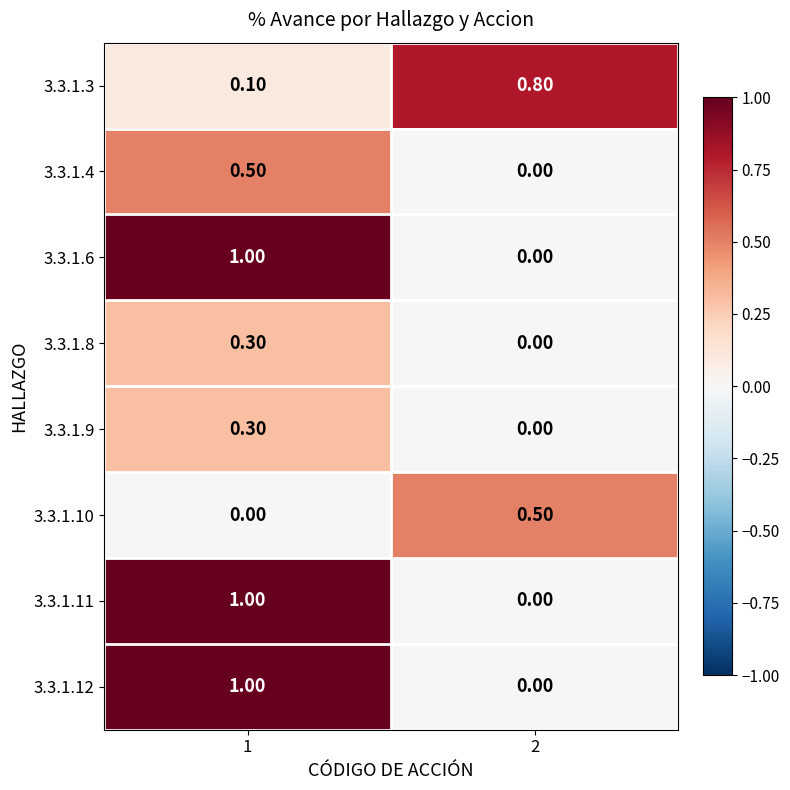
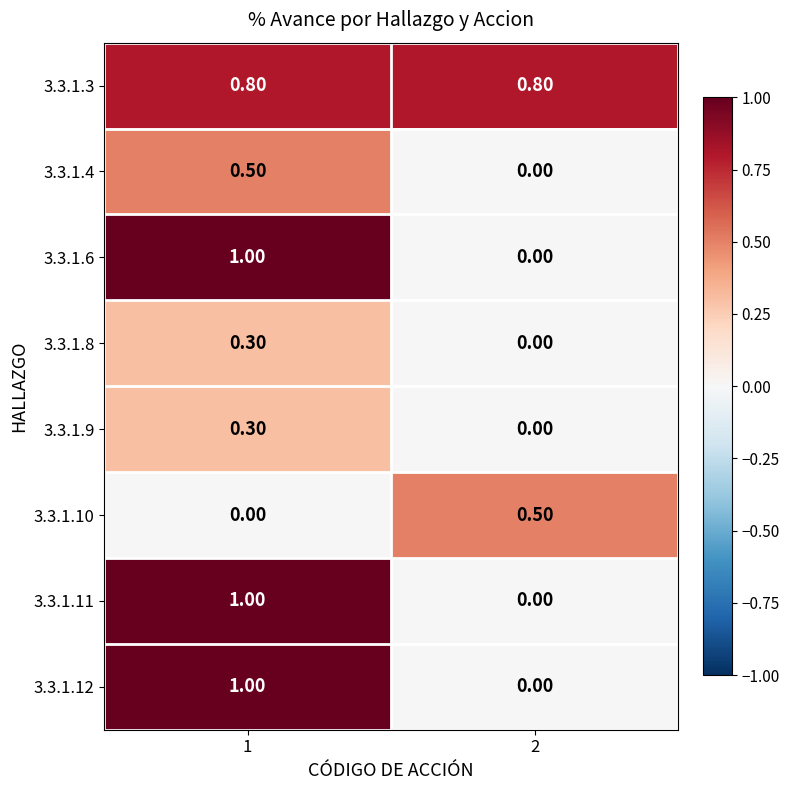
  {
    "3.3.1.3": {
-     "1": 0.10,
+     "1": 0.80,
      "2": 0.80
    },
    "3.3.1.4": {
      "1": 0.50,
      "2": 0.00
    },
    "3.3.1.6": {
      "1": 1.00,
      "2": 0.00
    },
    "3.3.1.8": {
      "1": 0.30,
      "2": 0.00
    },
    "3.3.1.9": {
      "1": 0.30,
      "2": 0.00
    },
    "3.3.1.10": {
      "1": 0.00,
      "2": 0.50
    },
    "3.3.1.11": {
      "1": 1.00,
      "2": 0.00
    },
    "3.3.1.12": {
      "1": 1.00,
      "2": 0.00
    }
  }
